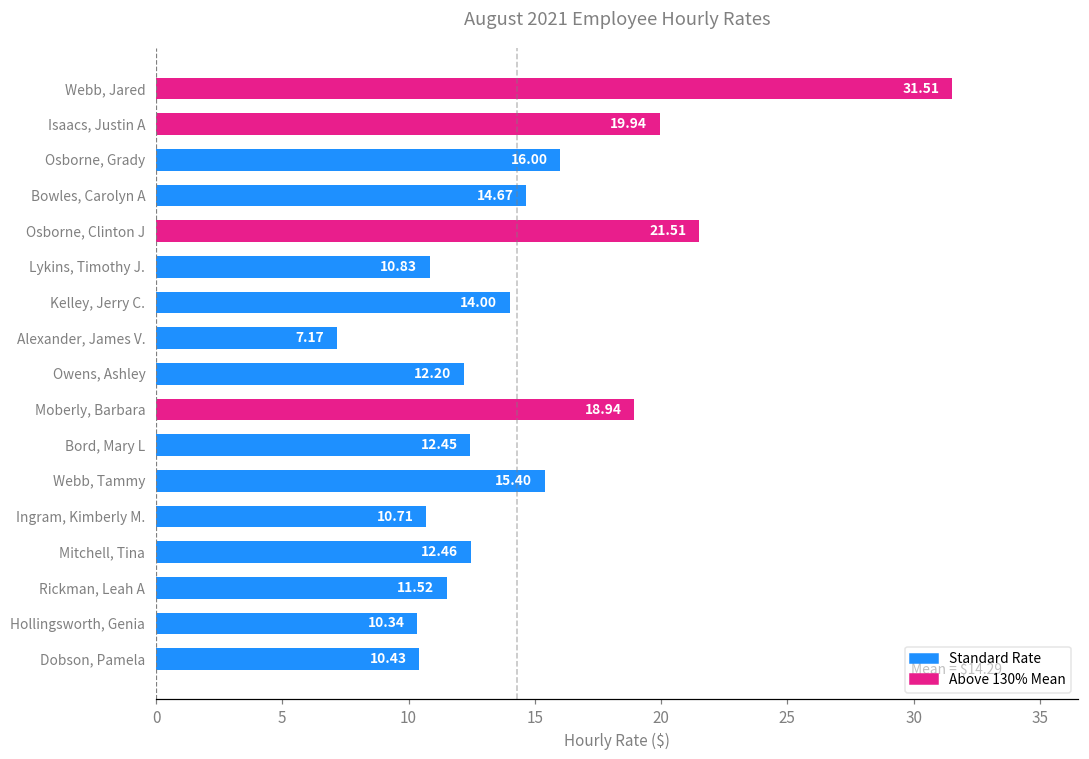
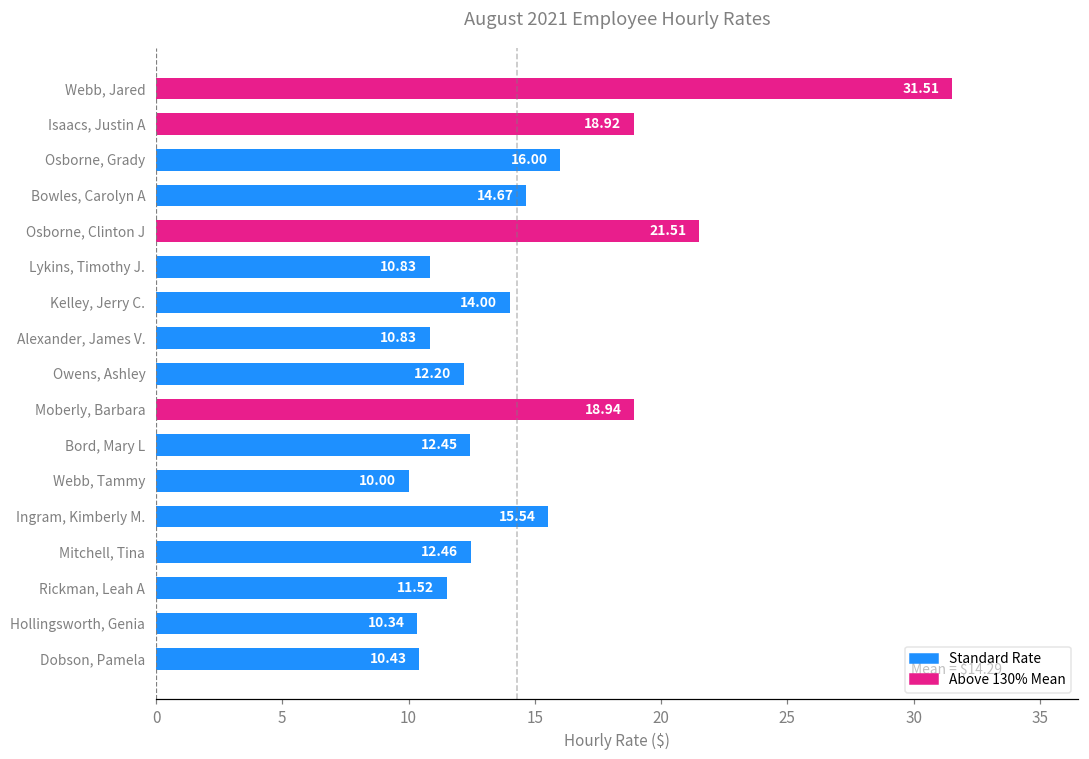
  {
    "Webb, Jared": 31.51,
-   "Isaacs, Justin A": 19.94,
+   "Isaacs, Justin A": 18.92,
    "Osborne, Grady": 16.00,
    "Bowles, Carolyn A": 14.67,
    "Osborne, Clinton J": 21.51,
    "Lykins, Timothy J.": 10.83,
    "Kelley, Jerry C.": 14.00,
-   "Alexander, James V.": 7.17,
+   "Alexander, James V.": 10.83,
    "Owens, Ashley": 12.20,
    "Moberly, Barbara": 18.94,
    "Bord, Mary L": 12.45,
-   "Webb, Tammy": 15.40,
-   "Ingram, Kimberly M.": 10.71,
+   "Webb, Tammy": 10.00,
+   "Ingram, Kimberly M.": 15.54,
    "Mitchell, Tina": 12.46,
    "Rickman, Leah A": 11.52,
    "Hollingsworth, Genia": 10.34,
    "Dobson, Pamela": 10.43
  }
